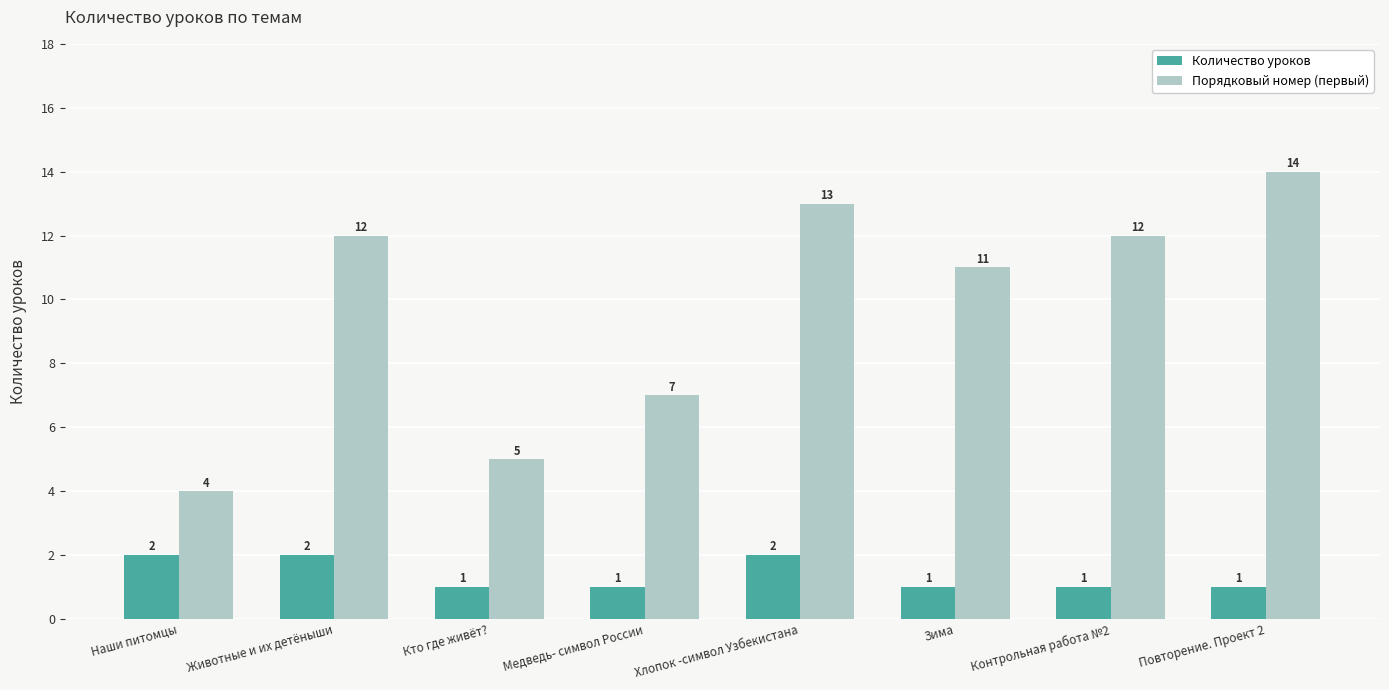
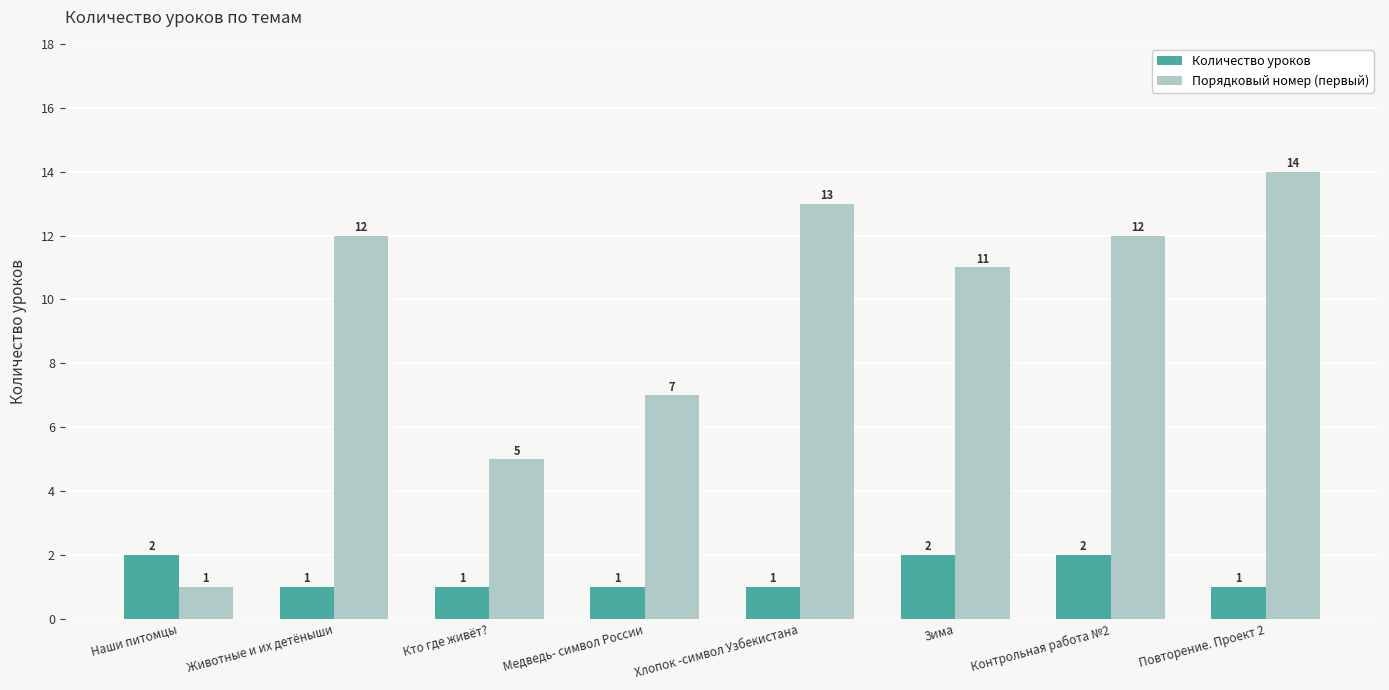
  {
    "Количество уроков": {
      "Наши питомцы": 2,
-     "Животные и их детёныши": 2,
+     "Животные и их детёныши": 1,
      "Кто где живёт?": 1,
      "Медведь- символ России": 1,
-     "Хлопок -символ Узбекистана": 2,
-     "Зима": 1,
-     "Контрольная работа №2": 1,
+     "Хлопок -символ Узбекистана": 1,
+     "Зима": 2,
+     "Контрольная работа №2": 2,
      "Повторение. Проект 2": 1
    },
    "Порядковый номер (первый)": {
-     "Наши питомцы": 4,
+     "Наши питомцы": 1,
      "Животные и их детёныши": 12,
      "Кто где живёт?": 5,
      "Медведь- символ России": 7,
      "Хлопок -символ Узбекистана": 13,
      "Зима": 11,
      "Контрольная работа №2": 12,
      "Повторение. Проект 2": 14
    }
  }
